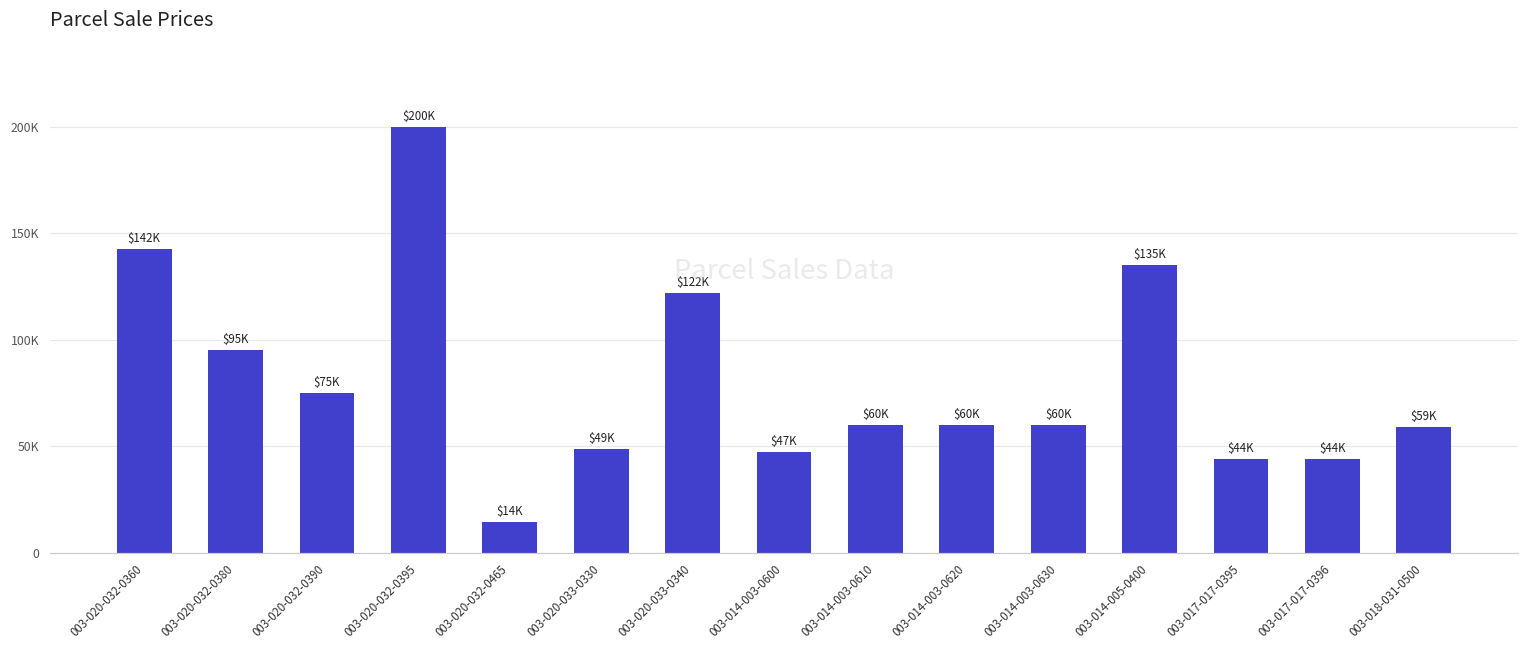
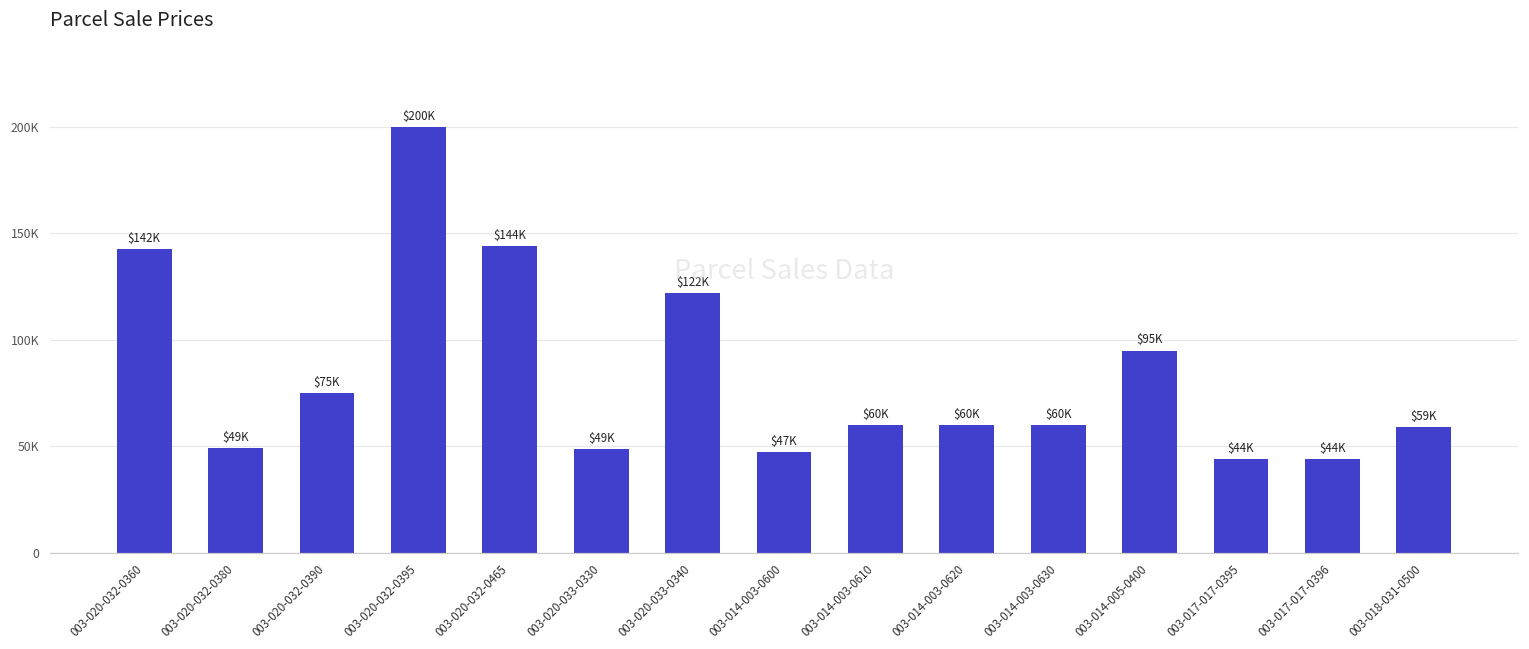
  {
    "003-020-032-0360": "$142K",
-   "003-020-032-0380": "$95K",
+   "003-020-032-0380": "$49K",
    "003-020-032-0390": "$75K",
    "003-020-032-0395": "$200K",
-   "003-020-032-0465": "$14K",
+   "003-020-032-0465": "$144K",
    "003-020-033-0330": "$49K",
    "003-014-003-0600": "$47K",
    "003-014-003-0610": "$60K",
    "003-014-003-0620": "$60K",
    "003-014-003-0630": "$60K",
-   "003-014-005-0400": "$135K",
+   "003-014-005-0400": "$95K",
    "003-017-017-0395": "$44K",
    "003-017-017-0396": "$44K",
    "003-018-031-0500": "$59K"
  }
